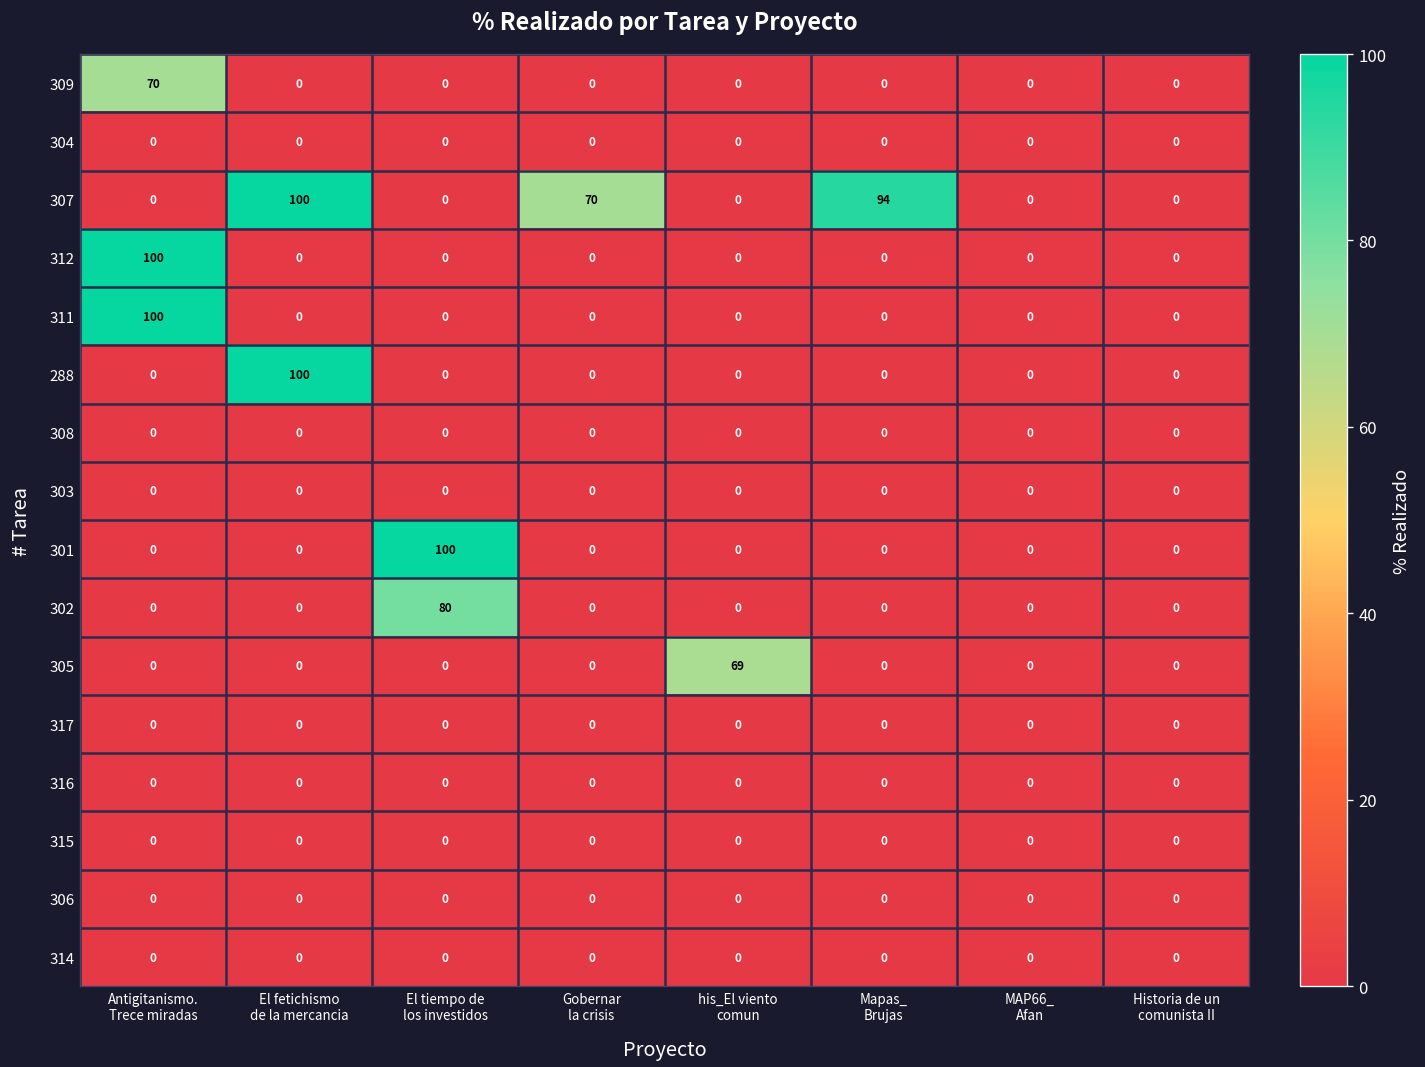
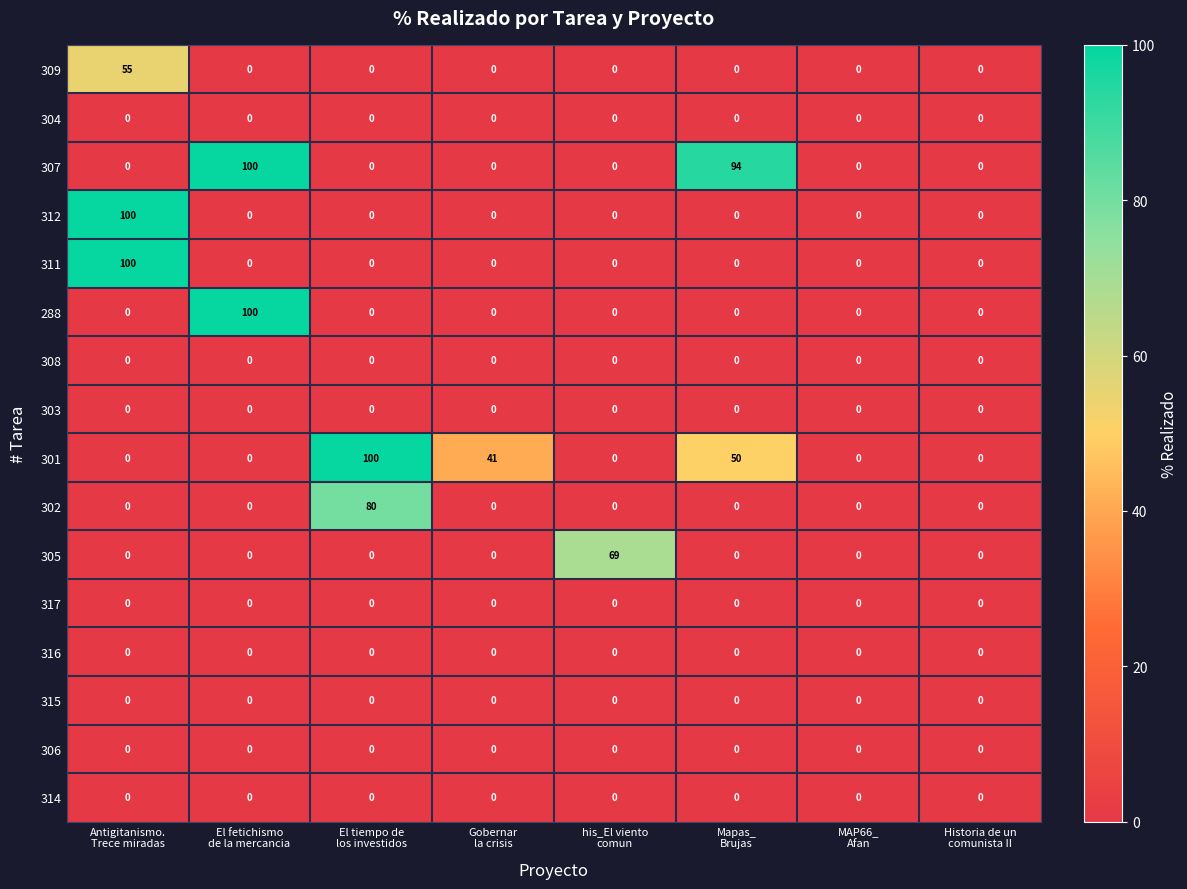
  {
    "309": {
-     "Antigitanismo. Trece miradas": 70,
+     "Antigitanismo. Trece miradas": 55,
      "El fetichismo de la mercancia": 0,
      "El tiempo de los investidos": 0,
      "Gobernar la crisis": 0,
      "his_El viento comun": 0,
      "Mapas_ Brujas": 0,
      "MAP66_ Afan": 0,
      "Historia de un comunista II": 0
    },
    "304": {
      "Antigitanismo. Trece miradas": 0,
      "El fetichismo de la mercancia": 0,
      "El tiempo de los investidos": 0,
      "Gobernar la crisis": 0,
      "his_El viento comun": 0,
      "Mapas_ Brujas": 0,
      "MAP66_ Afan": 0,
      "Historia de un comunista II": 0
    },
    "307": {
      "Antigitanismo. Trece miradas": 0,
      "El fetichismo de la mercancia": 100,
      "El tiempo de los investidos": 0,
-     "Gobernar la crisis": 70,
+     "Gobernar la crisis": 0,
      "his_El viento comun": 0,
      "Mapas_ Brujas": 94,
      "MAP66_ Afan": 0,
      "Historia de un comunista II": 0
    },
    "312": {
      "Antigitanismo. Trece miradas": 100,
      "El fetichismo de la mercancia": 0,
      "El tiempo de los investidos": 0,
      "Gobernar la crisis": 0,
      "his_El viento comun": 0,
      "Mapas_ Brujas": 0,
      "MAP66_ Afan": 0,
      "Historia de un comunista II": 0
    },
    "311": {
      "Antigitanismo. Trece miradas": 100,
      "El fetichismo de la mercancia": 0,
      "El tiempo de los investidos": 0,
      "Gobernar la crisis": 0,
      "his_El viento comun": 0,
      "Mapas_ Brujas": 0,
      "MAP66_ Afan": 0,
      "Historia de un comunista II": 0
    },
    "288": {
      "Antigitanismo. Trece miradas": 0,
      "El fetichismo de la mercancia": 100,
      "El tiempo de los investidos": 0,
      "Gobernar la crisis": 0,
      "his_El viento comun": 0,
      "Mapas_ Brujas": 0,
      "MAP66_ Afan": 0,
      "Historia de un comunista II": 0
    },
    "308": {
      "Antigitanismo. Trece miradas": 0,
      "El fetichismo de la mercancia": 0,
      "El tiempo de los investidos": 0,
      "Gobernar la crisis": 0,
      "his_El viento comun": 0,
      "Mapas_ Brujas": 0,
      "MAP66_ Afan": 0,
      "Historia de un comunista II": 0
    },
    "303": {
      "Antigitanismo. Trece miradas": 0,
      "El fetichismo de la mercancia": 0,
      "El tiempo de los investidos": 0,
      "Gobernar la crisis": 0,
      "his_El viento comun": 0,
      "Mapas_ Brujas": 0,
      "MAP66_ Afan": 0,
      "Historia de un comunista II": 0
    },
    "301": {
      "Antigitanismo. Trece miradas": 0,
      "El fetichismo de la mercancia": 0,
      "El tiempo de los investidos": 100,
-     "Gobernar la crisis": 0,
+     "Gobernar la crisis": 41,
      "his_El viento comun": 0,
-     "Mapas_ Brujas": 0,
+     "Mapas_ Brujas": 50,
      "MAP66_ Afan": 0,
      "Historia de un comunista II": 0
    },
    "302": {
      "Antigitanismo. Trece miradas": 0,
      "El fetichismo de la mercancia": 0,
      "El tiempo de los investidos": 80,
      "Gobernar la crisis": 0,
      "his_El viento comun": 0,
      "Mapas_ Brujas": 0,
      "MAP66_ Afan": 0,
      "Historia de un comunista II": 0
    },
    "305": {
      "Antigitanismo. Trece miradas": 0,
      "El fetichismo de la mercancia": 0,
      "El tiempo de los investidos": 0,
      "Gobernar la crisis": 0,
      "his_El viento comun": 69,
      "Mapas_ Brujas": 0,
      "MAP66_ Afan": 0,
      "Historia de un comunista II": 0
    },
    "317": {
      "Antigitanismo. Trece miradas": 0,
      "El fetichismo de la mercancia": 0,
      "El tiempo de los investidos": 0,
      "Gobernar la crisis": 0,
      "his_El viento comun": 0,
      "Mapas_ Brujas": 0,
      "MAP66_ Afan": 0,
      "Historia de un comunista II": 0
    },
    "316": {
      "Antigitanismo. Trece miradas": 0,
      "El fetichismo de la mercancia": 0,
      "El tiempo de los investidos": 0,
      "Gobernar la crisis": 0,
      "his_El viento comun": 0,
      "Mapas_ Brujas": 0,
      "MAP66_ Afan": 0,
      "Historia de un comunista II": 0
    },
    "315": {
      "Antigitanismo. Trece miradas": 0,
      "El fetichismo de la mercancia": 0,
      "El tiempo de los investidos": 0,
      "Gobernar la crisis": 0,
      "his_El viento comun": 0,
      "Mapas_ Brujas": 0,
      "MAP66_ Afan": 0,
      "Historia de un comunista II": 0
    },
    "306": {
      "Antigitanismo. Trece miradas": 0,
      "El fetichismo de la mercancia": 0,
      "El tiempo de los investidos": 0,
      "Gobernar la crisis": 0,
      "his_El viento comun": 0,
      "Mapas_ Brujas": 0,
      "MAP66_ Afan": 0,
      "Historia de un comunista II": 0
    },
    "314": {
      "Antigitanismo. Trece miradas": 0,
      "El fetichismo de la mercancia": 0,
      "El tiempo de los investidos": 0,
      "Gobernar la crisis": 0,
      "his_El viento comun": 0,
      "Mapas_ Brujas": 0,
      "MAP66_ Afan": 0,
      "Historia de un comunista II": 0
    }
  }
